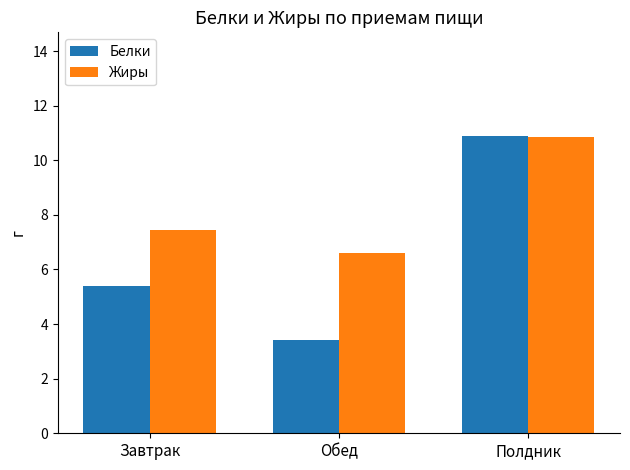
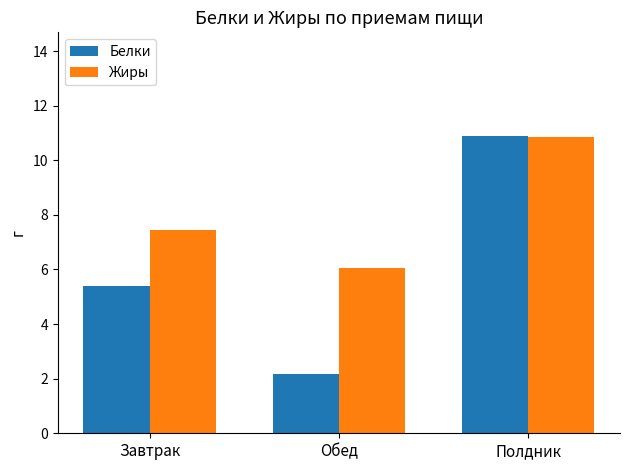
  {
    "Белки": {
      "Завтрак": 5.4,
-     "Обед": 3.4,
+     "Обед": 2.2,
      "Полдник": 10.9
    },
    "Жиры": {
      "Завтрак": 7.5,
-     "Обед": 6.6,
+     "Обед": 6.1,
      "Полдник": 10.9
    }
  }
